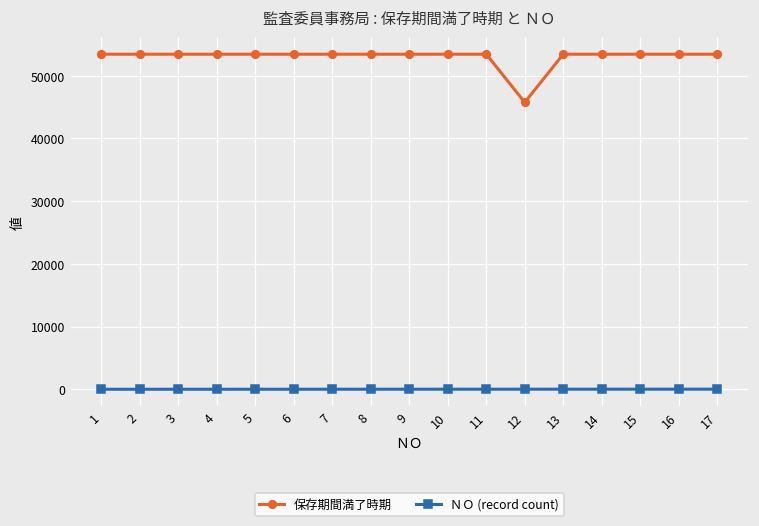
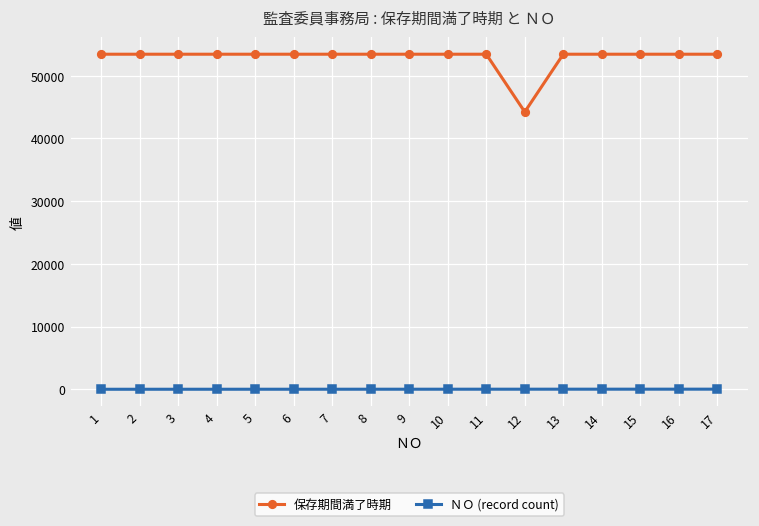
  {
    "保存期間満了時期": {
      "1": 53000,
      "2": 53000,
      "3": 53000,
      "4": 53000,
      "5": 53000,
      "6": 53000,
      "7": 53000,
      "8": 53000,
      "9": 53000,
      "10": 53000,
      "11": 53000,
-     "12": 46000,
+     "12": 44000,
      "13": 53000,
      "14": 53000,
      "15": 53000,
      "16": 53000,
      "17": 53000
    },
    "ＮＯ (record count)": {
      "1": 0,
      "2": 0,
      "3": 0,
      "4": 0,
      "5": 0,
      "6": 0,
      "7": 0,
      "8": 0,
      "9": 0,
      "10": 0,
      "11": 0,
      "12": 0,
      "13": 0,
      "14": 0,
      "15": 0,
      "16": 0,
      "17": 0
    }
  }
